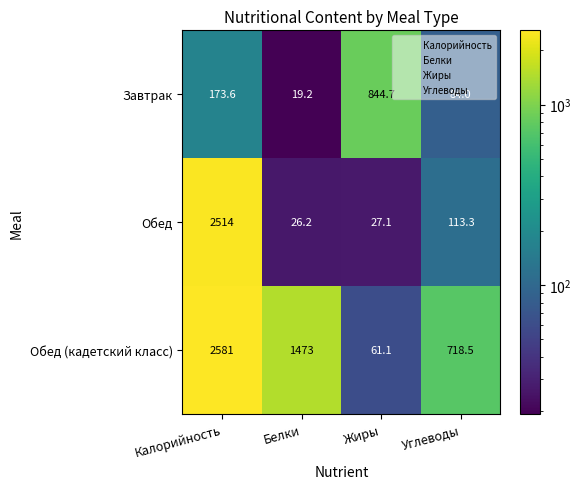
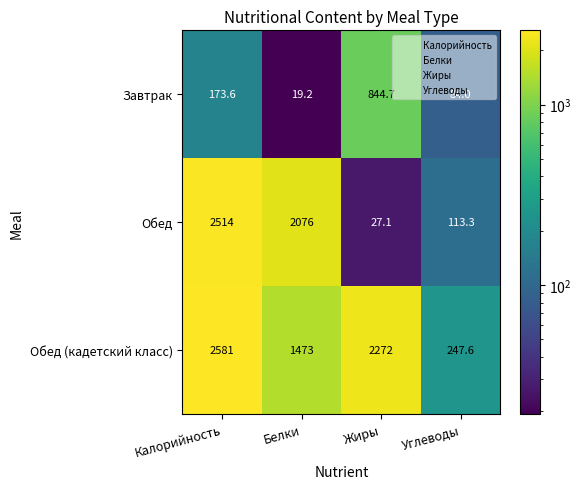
  {
    "Завтрак": {
      "Калорийность": 173.6,
      "Белки": 19.2
    },
    "Обед": {
      "Калорийность": 2514,
-     "Белки": 26.2,
+     "Белки": 2076,
      "Жиры": 27.1,
      "Углеводы": 113.3
    },
    "Обед (кадетский класс)": {
      "Калорийность": 2581,
      "Белки": 1473,
-     "Жиры": 61.1,
-     "Углеводы": 718.5
+     "Жиры": 2272,
+     "Углеводы": 247.6
    }
  }
